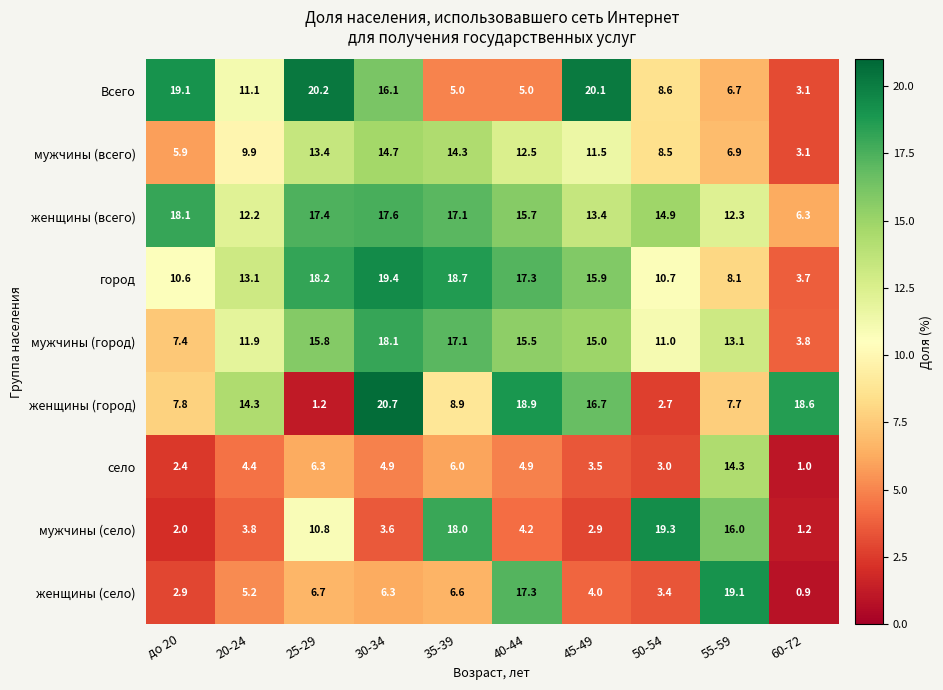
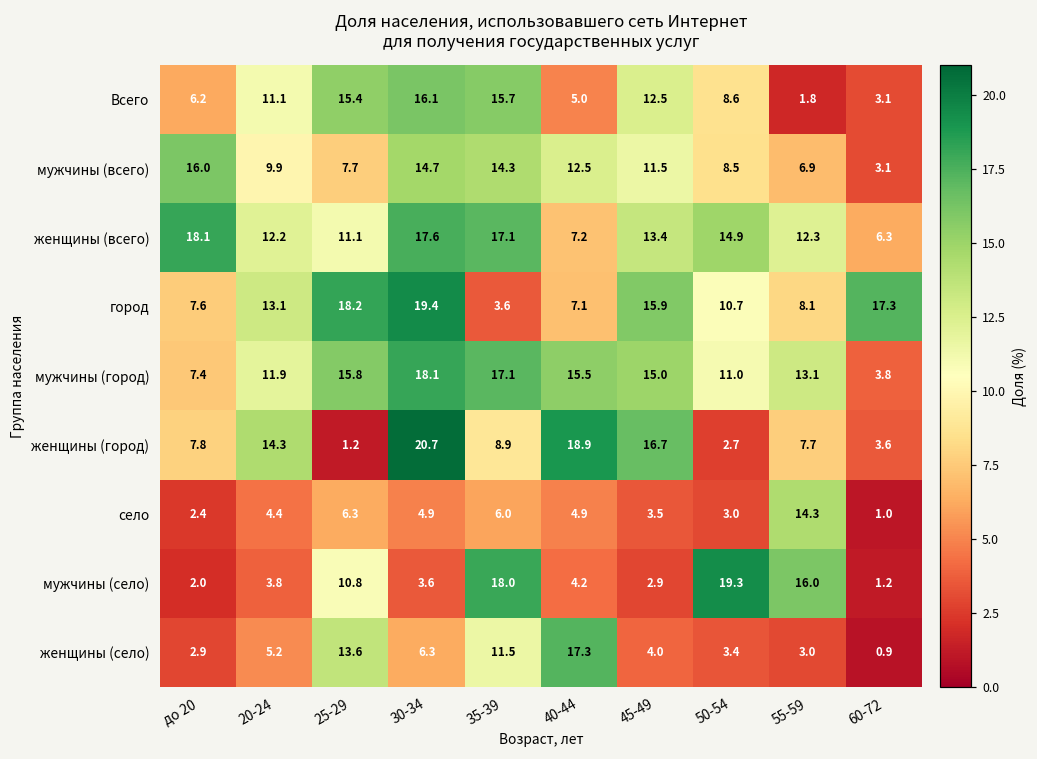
  {
    "Всего": {
-     "до 20": 19.1,
+     "до 20": 6.2,
      "20-24": 11.1,
-     "25-29": 20.2,
+     "25-29": 15.4,
      "30-34": 16.1,
-     "35-39": 5.0,
+     "35-39": 15.7,
      "40-44": 5.0,
-     "45-49": 20.1,
+     "45-49": 12.5,
      "50-54": 8.6,
-     "55-59": 6.7,
+     "55-59": 1.8,
      "60-72": 3.1
    },
    "мужчины (всего)": {
-     "до 20": 5.9,
+     "до 20": 16.0,
      "20-24": 9.9,
-     "25-29": 13.4,
+     "25-29": 7.7,
      "30-34": 14.7,
      "35-39": 14.3,
      "40-44": 12.5,
      "45-49": 11.5,
      "50-54": 8.5,
      "55-59": 6.9,
      "60-72": 3.1
    },
    "женщины (всего)": {
      "до 20": 18.1,
      "20-24": 12.2,
-     "25-29": 17.4,
+     "25-29": 11.1,
      "30-34": 17.6,
      "35-39": 17.1,
-     "40-44": 15.7,
+     "40-44": 7.2,
      "45-49": 13.4,
      "50-54": 14.9,
      "55-59": 12.3,
      "60-72": 6.3
    },
    "город": {
-     "до 20": 10.6,
+     "до 20": 7.6,
      "20-24": 13.1,
      "25-29": 18.2,
      "30-34": 19.4,
-     "35-39": 18.7,
-     "40-44": 17.3,
+     "35-39": 3.6,
+     "40-44": 7.1,
      "45-49": 15.9,
      "50-54": 10.7,
      "55-59": 8.1,
-     "60-72": 3.7
+     "60-72": 17.3
    },
    "мужчины (город)": {
      "до 20": 7.4,
      "20-24": 11.9,
      "25-29": 15.8,
      "30-34": 18.1,
      "35-39": 17.1,
      "40-44": 15.5,
      "45-49": 15.0,
      "50-54": 11.0,
      "55-59": 13.1,
      "60-72": 3.8
    },
    "женщины (город)": {
      "до 20": 7.8,
      "20-24": 14.3,
      "25-29": 1.2,
      "30-34": 20.7,
      "35-39": 8.9,
      "40-44": 18.9,
      "45-49": 16.7,
      "50-54": 2.7,
      "55-59": 7.7,
-     "60-72": 18.6
+     "60-72": 3.6
    },
    "село": {
      "до 20": 2.4,
      "20-24": 4.4,
      "25-29": 6.3,
      "30-34": 4.9,
      "35-39": 6.0,
      "40-44": 4.9,
      "45-49": 3.5,
      "50-54": 3.0,
      "55-59": 14.3,
      "60-72": 1.0
    },
    "мужчины (село)": {
      "до 20": 2.0,
      "20-24": 3.8,
      "25-29": 10.8,
      "30-34": 3.6,
      "35-39": 18.0,
      "40-44": 4.2,
      "45-49": 2.9,
      "50-54": 19.3,
      "55-59": 16.0,
      "60-72": 1.2
    },
    "женщины (село)": {
      "до 20": 2.9,
      "20-24": 5.2,
-     "25-29": 6.7,
+     "25-29": 13.6,
      "30-34": 6.3,
-     "35-39": 6.6,
+     "35-39": 11.5,
      "40-44": 17.3,
      "45-49": 4.0,
      "50-54": 3.4,
-     "55-59": 19.1,
+     "55-59": 3.0,
      "60-72": 0.9
    }
  }
